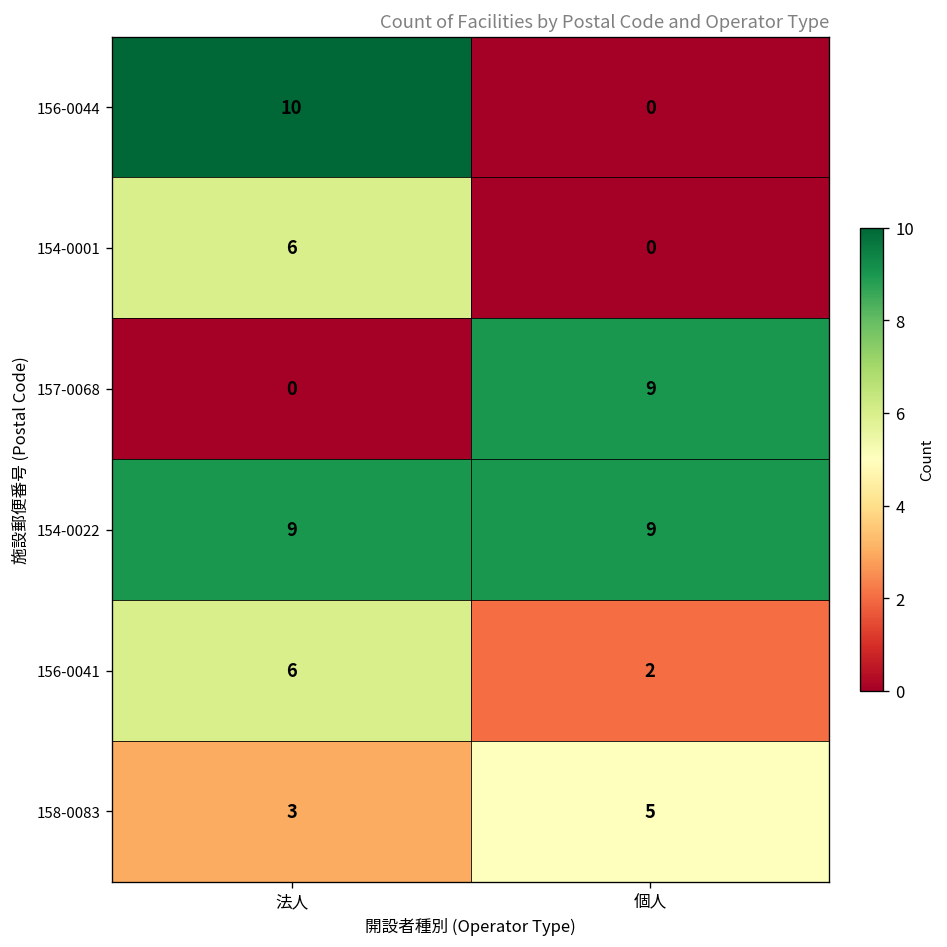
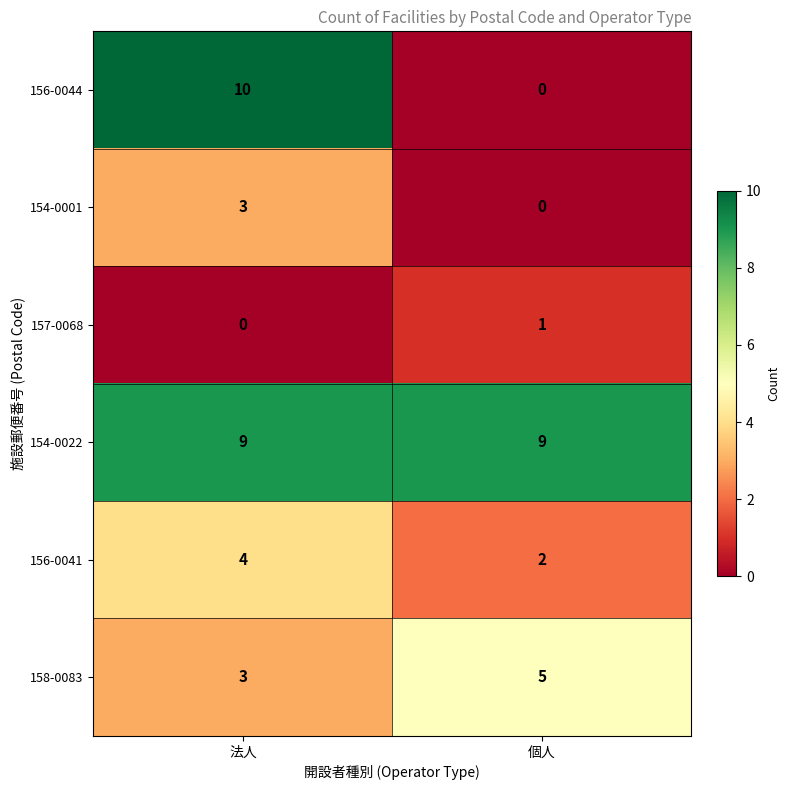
  {
    "156-0044": {
      "法人": 10,
      "個人": 0
    },
    "154-0001": {
-     "法人": 6,
+     "法人": 3,
      "個人": 0
    },
    "157-0068": {
      "法人": 0,
-     "個人": 9
+     "個人": 1
    },
    "154-0022": {
      "法人": 9,
      "個人": 9
    },
    "156-0041": {
-     "法人": 6,
+     "法人": 4,
      "個人": 2
    },
    "158-0083": {
      "法人": 3,
      "個人": 5
    }
  }
